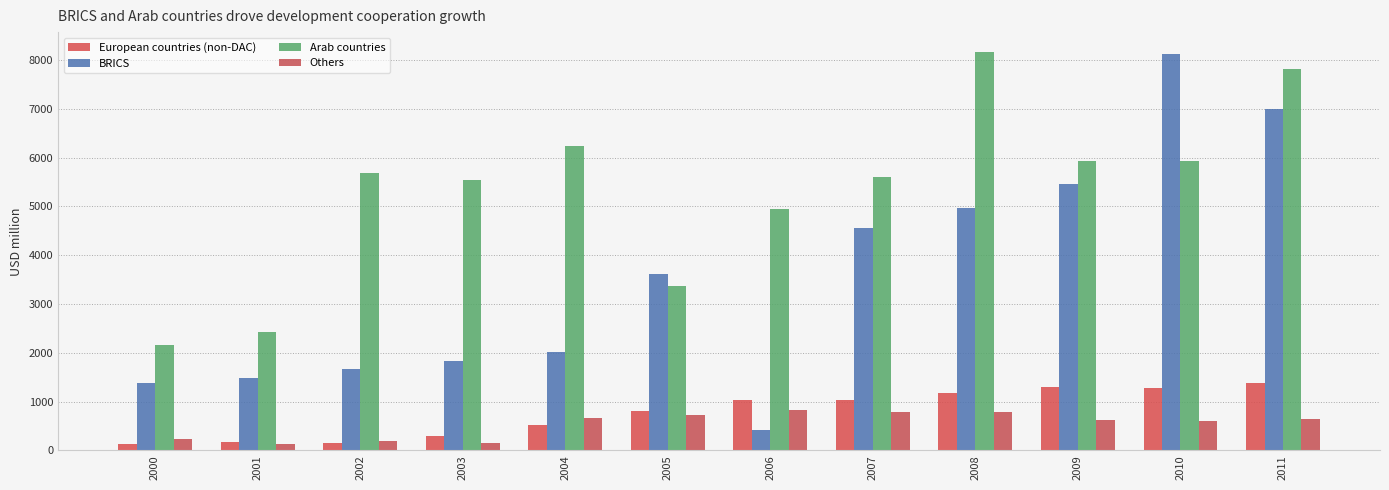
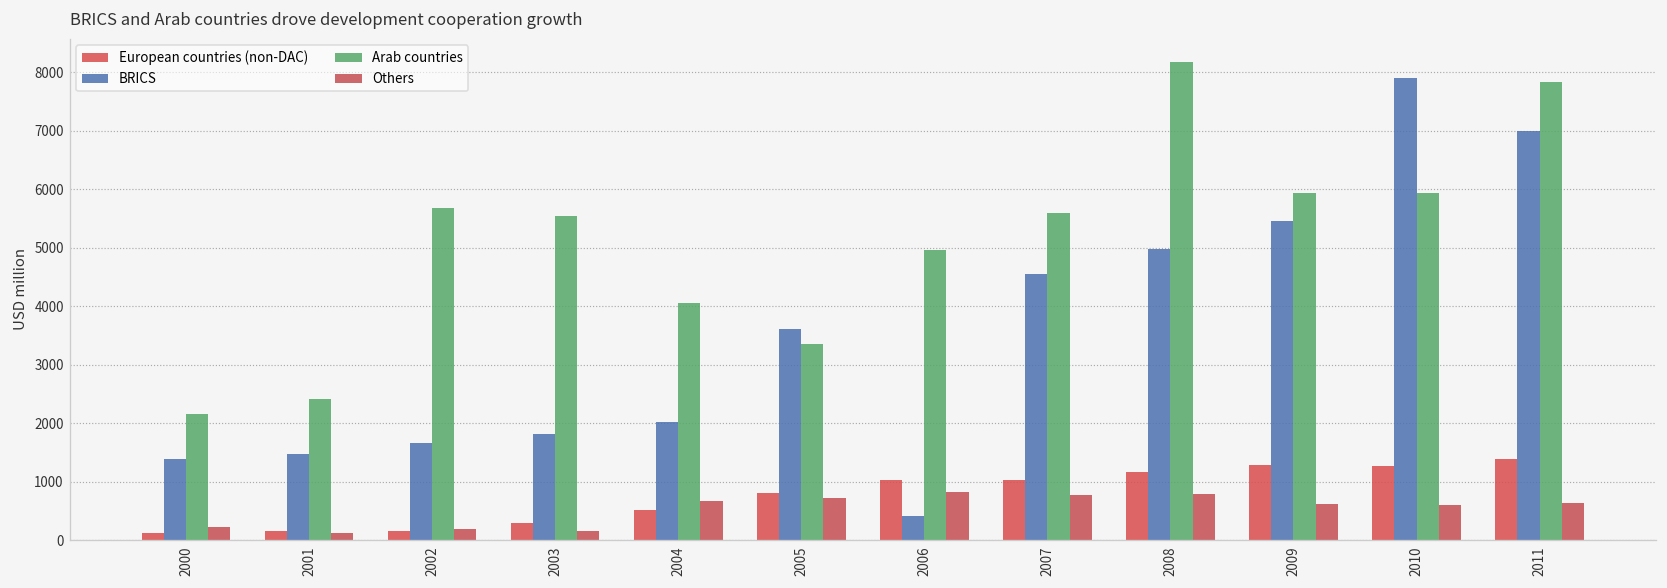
  {
    "BRICS": {
      "2000": 1400,
      "2001": 1500,
      "2002": 1700,
      "2003": 1800,
      "2004": 2000,
      "2005": 3600,
      "2006": 400,
      "2007": 4600,
      "2008": 5000,
      "2009": 5500,
-     "2010": 8100,
+     "2010": 7900,
      "2011": 7000
    },
    "Arab countries": {
      "2000": 2200,
      "2001": 2400,
      "2002": 5700,
      "2003": 5500,
-     "2004": 6200,
+     "2004": 4100,
      "2005": 3400,
      "2006": 5000,
      "2007": 5600,
      "2008": 8200,
      "2009": 5900,
      "2010": 5900,
      "2011": 7800
    }
  }
